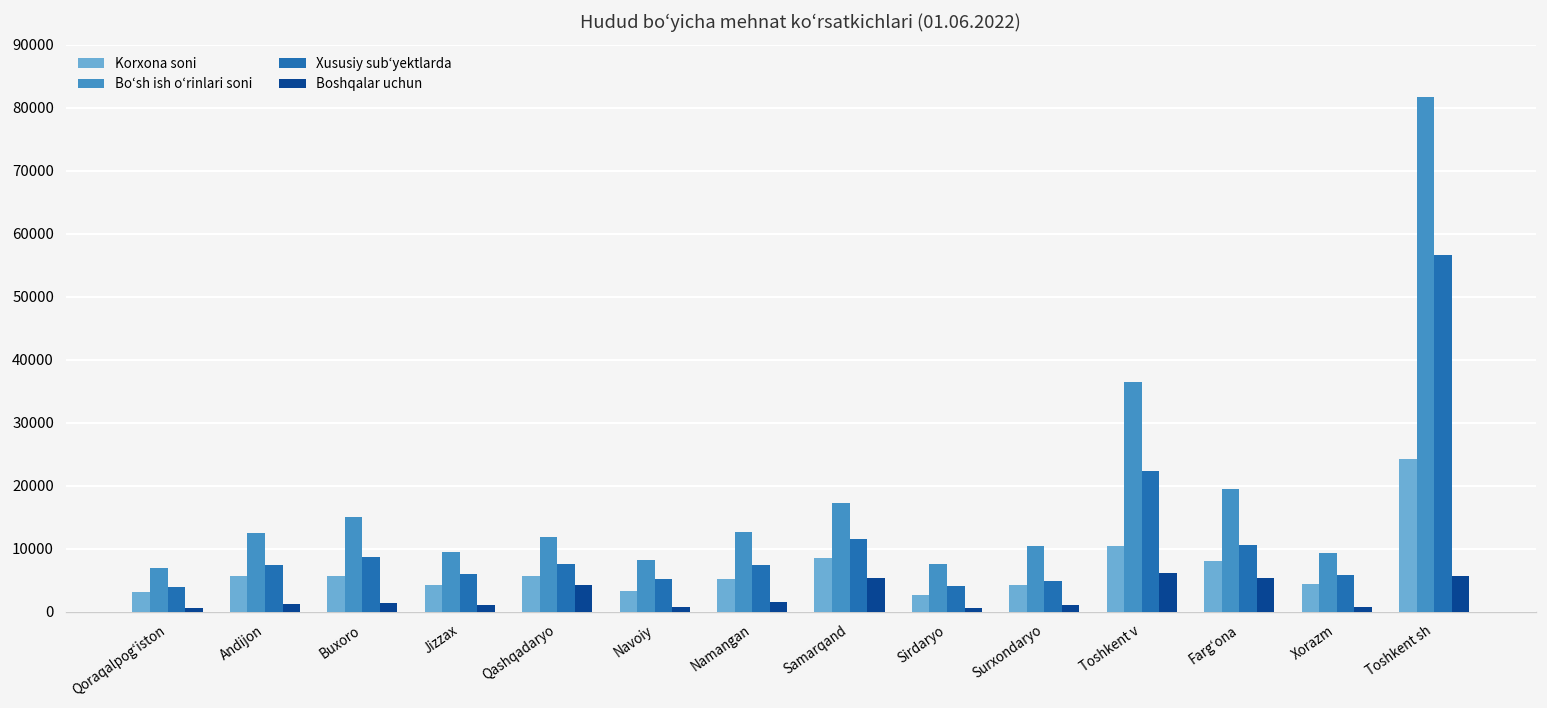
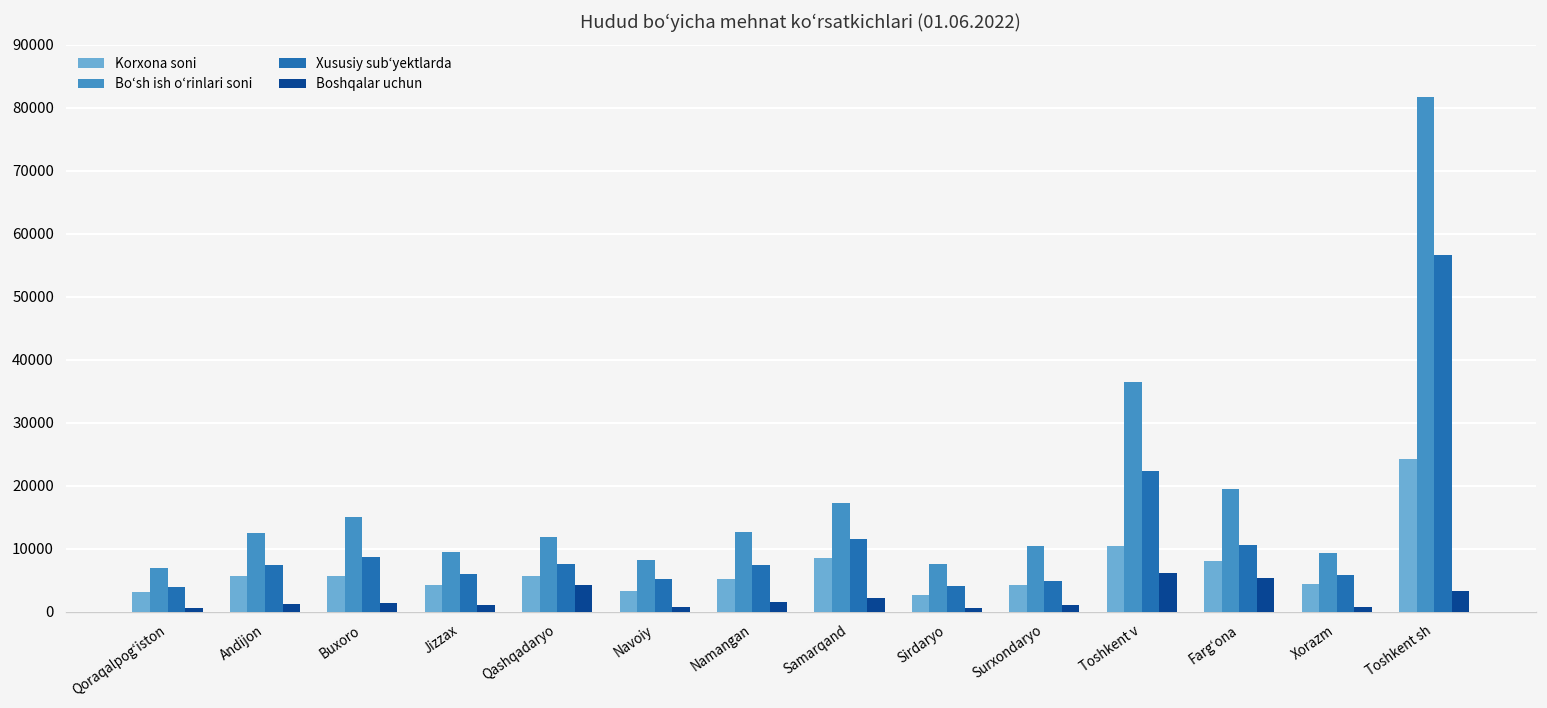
  {
    "Boshqalar uchun": {
      "Qoraqalpog‘iston": 1000,
      "Andijon": 1000,
      "Buxoro": 1000,
      "Jizzax": 1000,
      "Qashqadaryo": 4000,
      "Navoiy": 1000,
      "Namangan": 2000,
-     "Samarqand": 5000,
+     "Samarqand": 2000,
      "Sirdaryo": 1000,
      "Surxondaryo": 1000,
      "Toshkent v": 6000,
      "Farg‘ona": 5000,
      "Xorazm": 1000,
-     "Toshkent sh": 6000
+     "Toshkent sh": 3000
    }
  }
